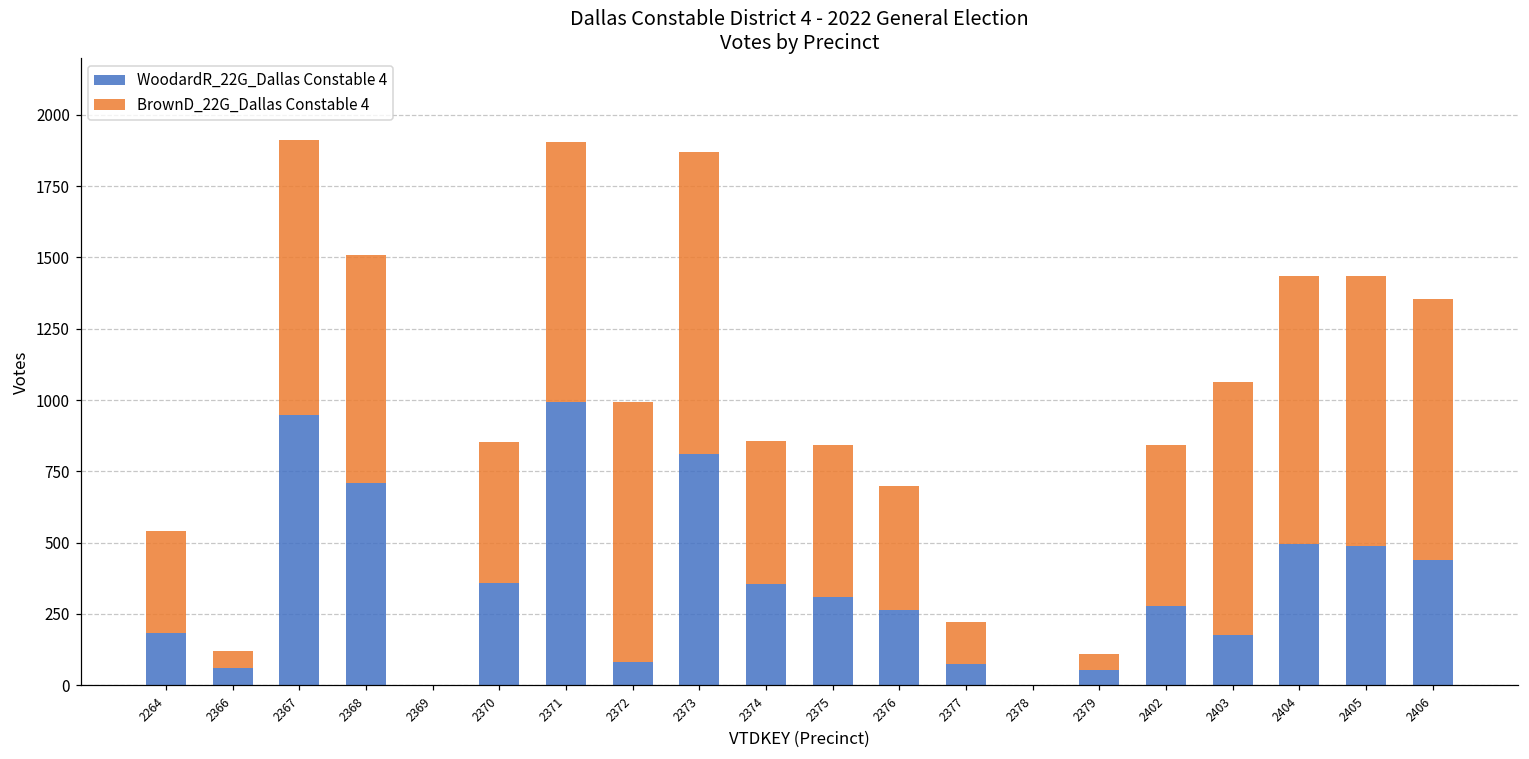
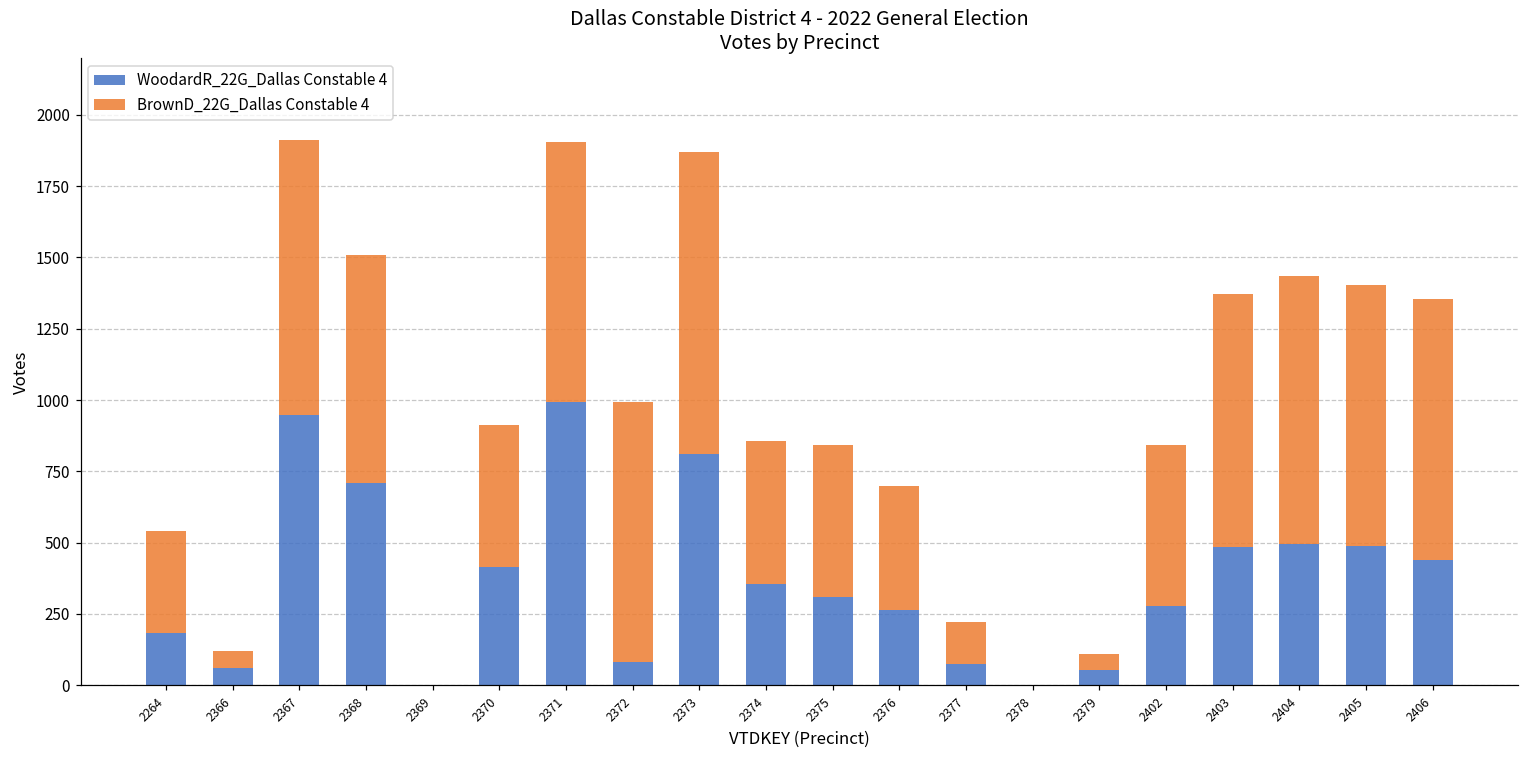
  {
    "WoodardR_22G_Dallas Constable 4": {
      "2264": 180,
      "2366": 60,
      "2367": 950,
      "2368": 710,
-     "2370": 360,
+     "2370": 420,
      "2371": 990,
      "2372": 80,
      "2373": 810,
      "2374": 360,
      "2375": 310,
      "2376": 260,
      "2377": 80,
      "2378": 0,
      "2379": 60,
      "2402": 280,
-     "2403": 180,
+     "2403": 490,
      "2404": 500,
      "2405": 490,
      "2406": 440
    },
    "BrownD_22G_Dallas Constable 4": {
      "2264": 360,
      "2366": 60,
      "2367": 960,
      "2368": 800,
      "2369": 0,
      "2370": 500,
      "2371": 910,
      "2372": 910,
      "2373": 1060,
      "2374": 500,
      "2375": 540,
      "2376": 440,
      "2377": 150,
      "2378": 0,
      "2379": 50,
      "2402": 560,
      "2403": 890,
      "2404": 940,
-     "2405": 950,
+     "2405": 910,
      "2406": 920
    }
  }
